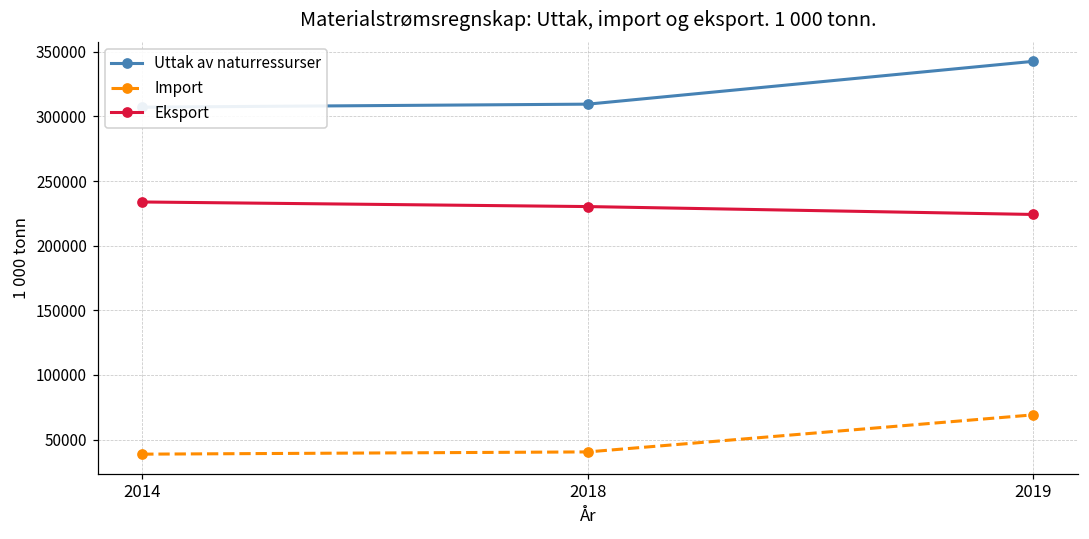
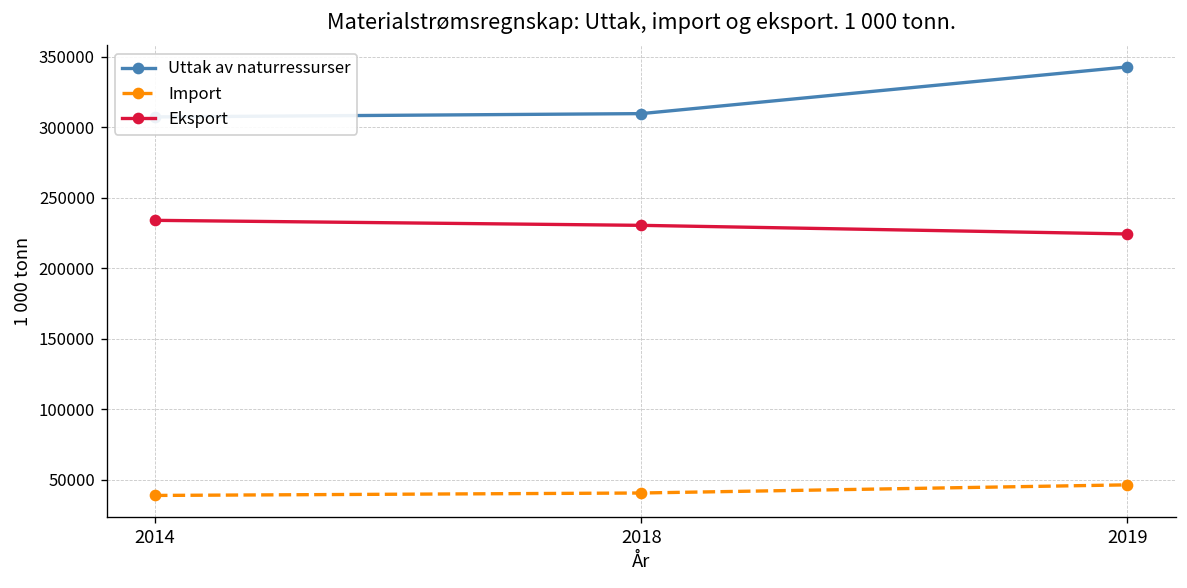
  {
    "Uttak av naturressurser": {
      "2018": 310000,
      "2019": 343000
    },
    "Import": {
      "2014": 39000,
      "2018": 40000,
-     "2019": 69000
+     "2019": 46000
    },
    "Eksport": {
      "2014": 234000,
      "2018": 230000,
      "2019": 224000
    }
  }
